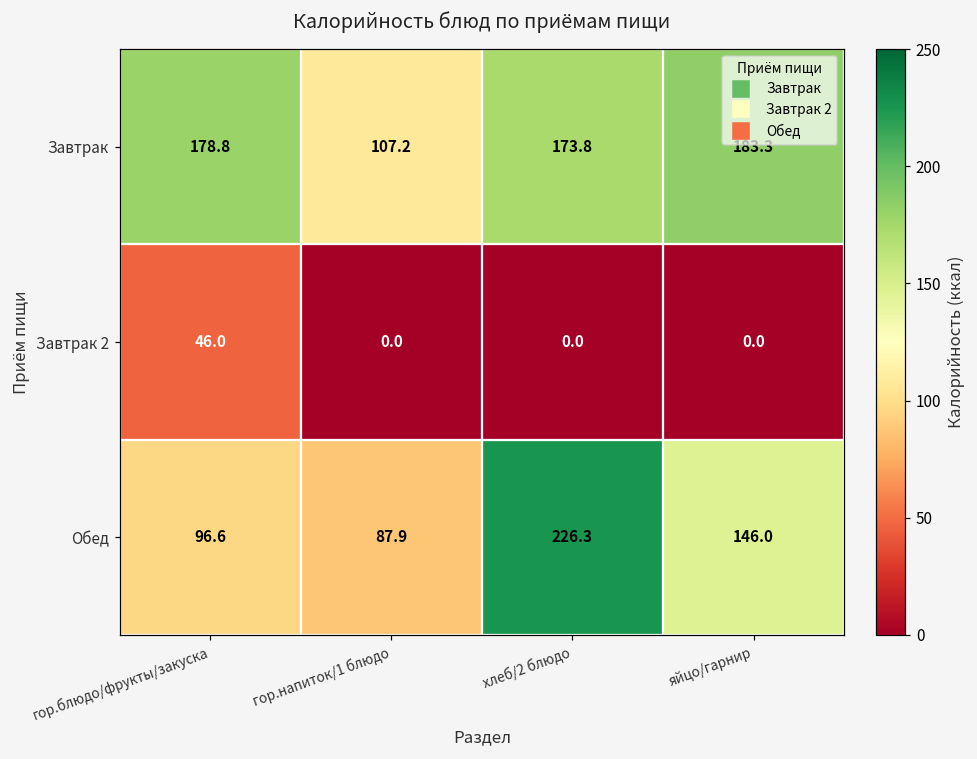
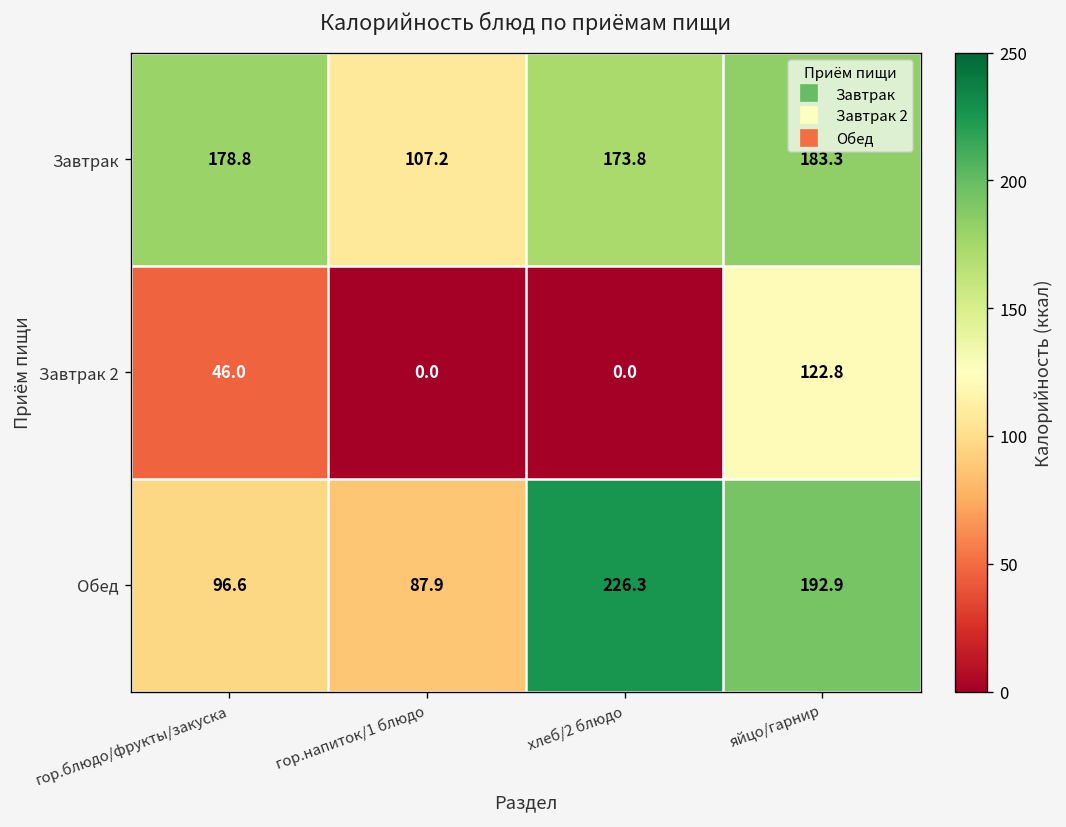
  {
    "Завтрак": {
      "гор.блюдо/фрукты/закуска": 178.8,
      "гор.напиток/1 блюдо": 107.2,
      "хлеб/2 блюдо": 173.8
    },
    "Завтрак 2": {
      "гор.блюдо/фрукты/закуска": 46.0,
      "гор.напиток/1 блюдо": 0.0,
      "хлеб/2 блюдо": 0.0,
-     "яйцо/гарнир": 0.0
+     "яйцо/гарнир": 122.8
    },
    "Обед": {
      "гор.блюдо/фрукты/закуска": 96.6,
      "гор.напиток/1 блюдо": 87.9,
      "хлеб/2 блюдо": 226.3,
-     "яйцо/гарнир": 146.0
+     "яйцо/гарнир": 192.9
    }
  }
